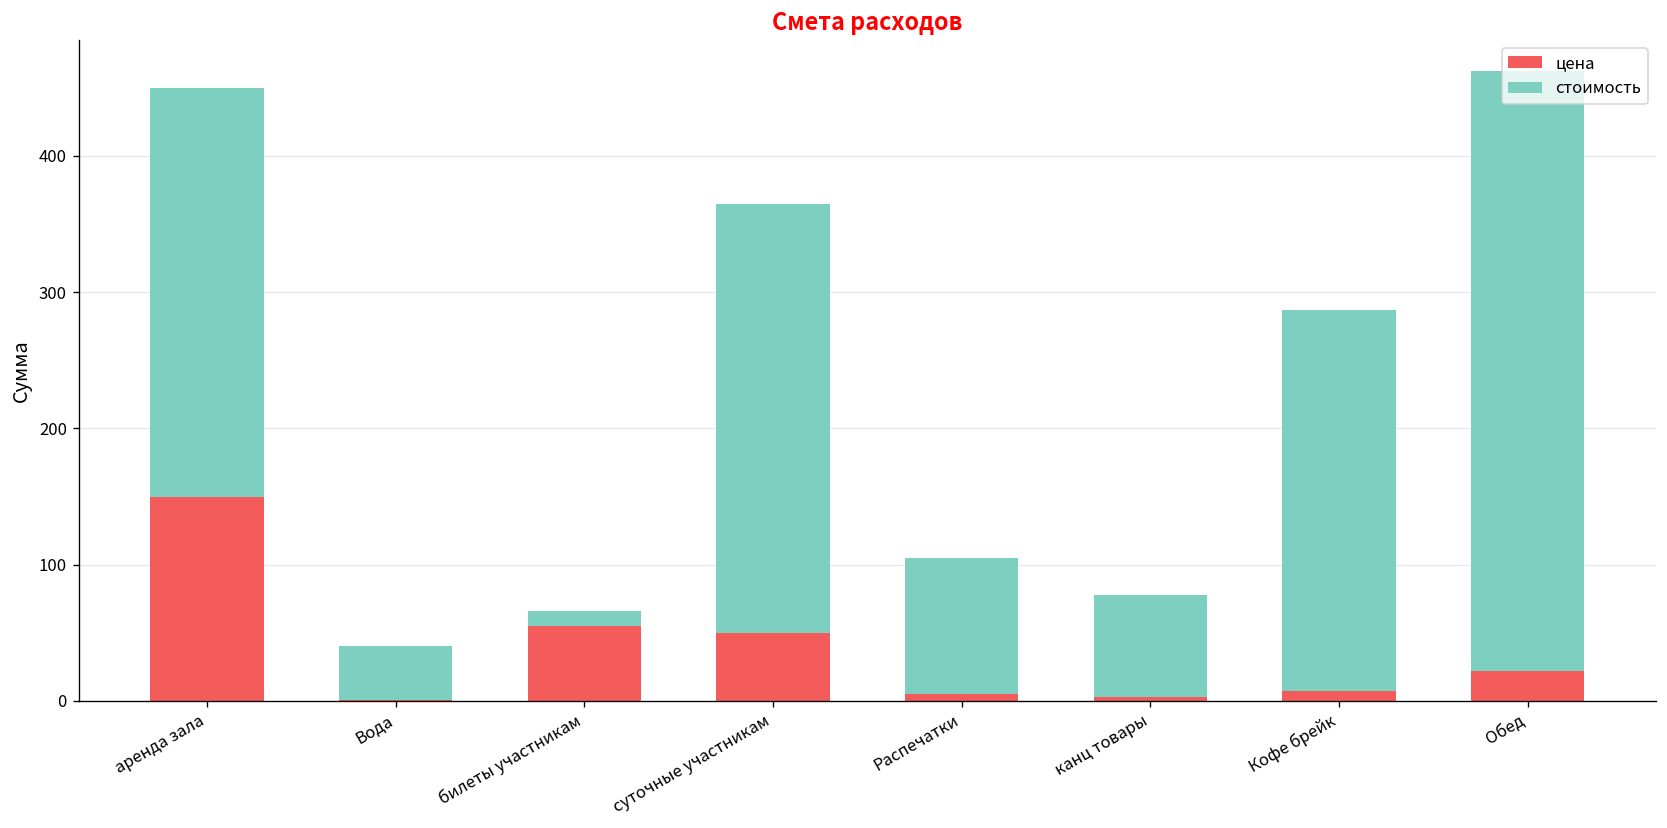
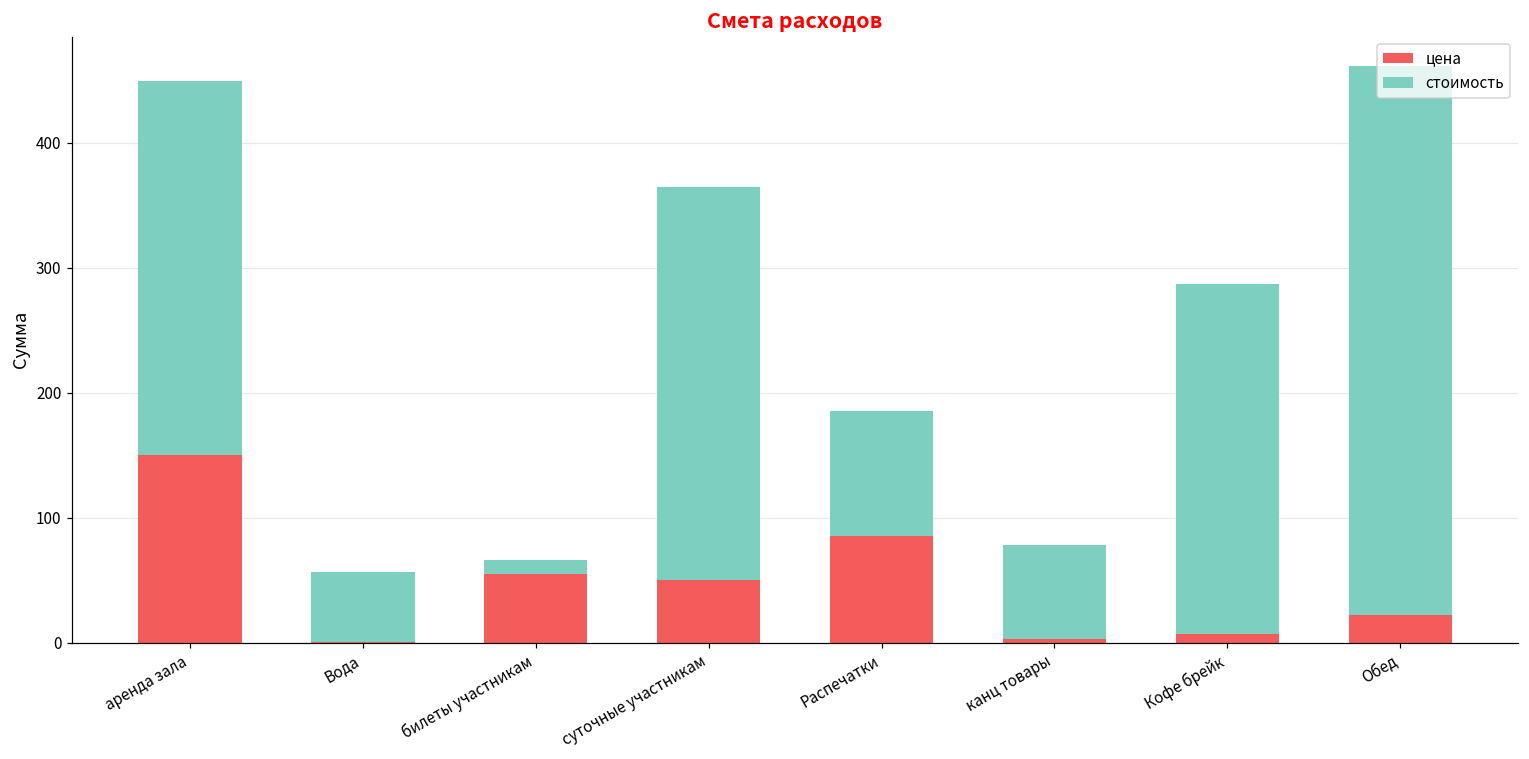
  {
    "цена": {
      "аренда зала": 150,
      "билеты участникам": 55,
      "суточные участникам": 50,
-     "Распечатки": 5,
+     "Распечатки": 85,
      "канц товары": 3,
      "Кофе брейк": 7,
      "Обед": 22
    },
    "стоимость": {
      "аренда зала": 300,
-     "Вода": 40,
+     "Вода": 56,
      "билеты участникам": 11,
      "суточные участникам": 315,
      "Распечатки": 100,
      "канц товары": 75,
      "Кофе брейк": 280
    }
  }
